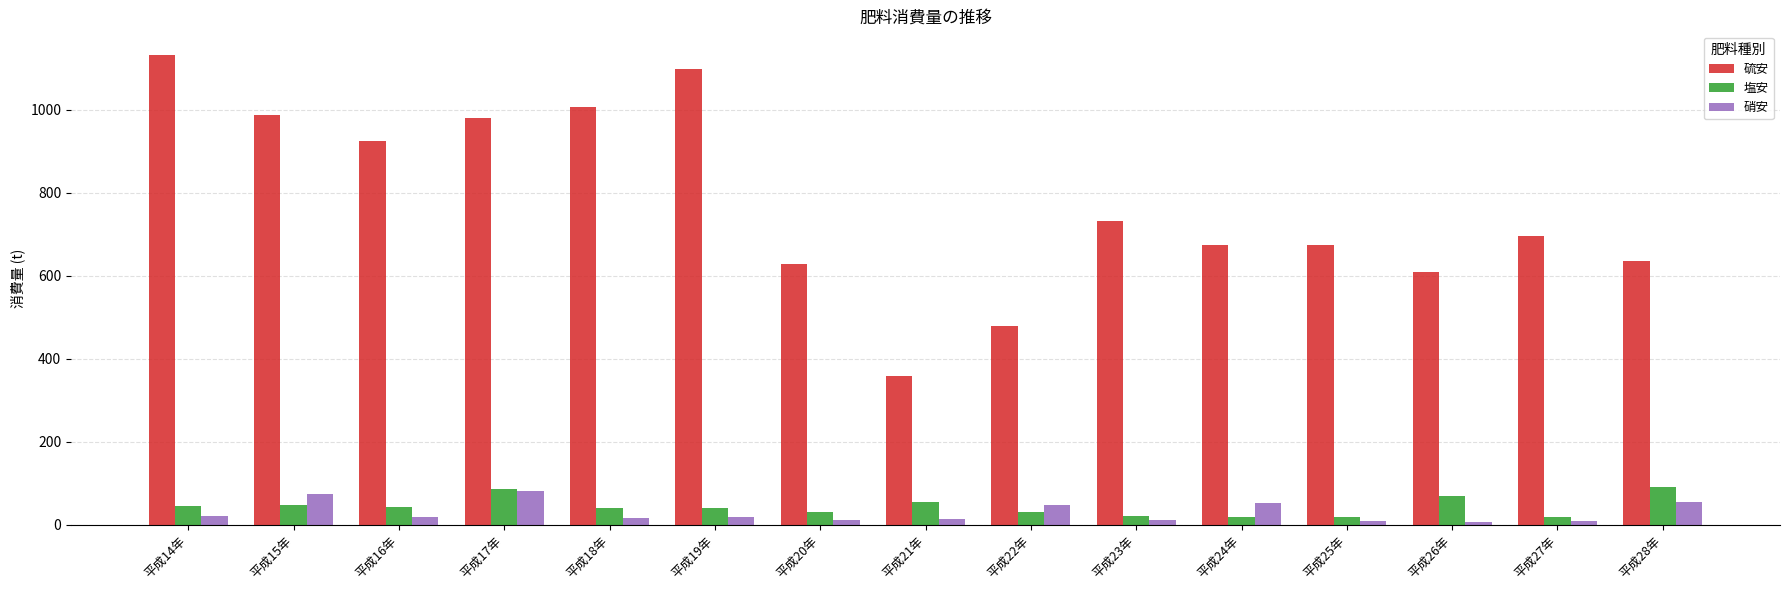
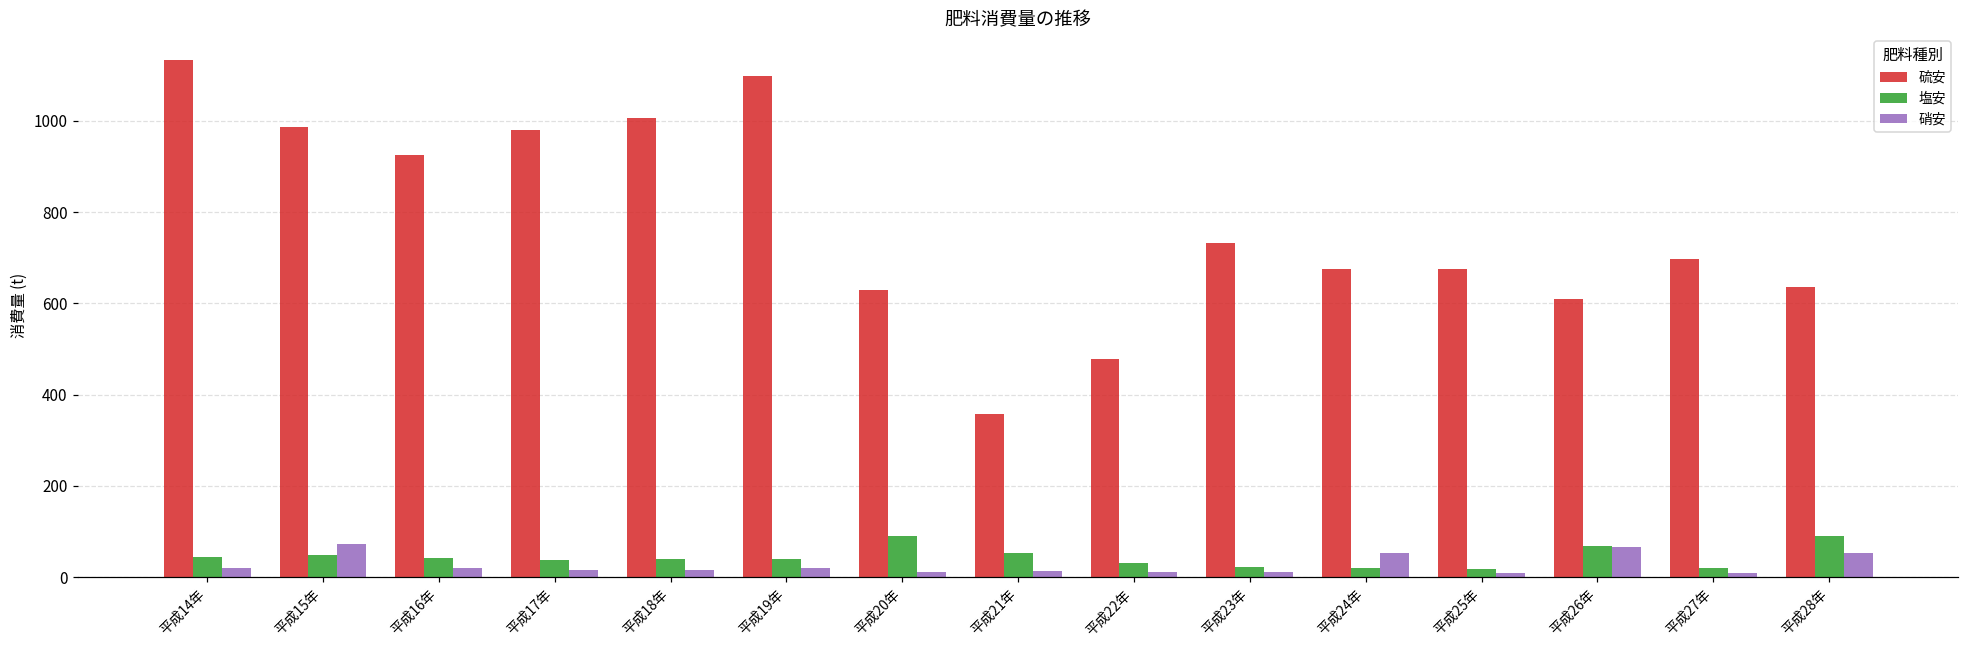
  {
    "硫安": {
      "平成14年": 1130,
      "平成15年": 990,
      "平成16年": 930,
      "平成17年": 980,
      "平成18年": 1010,
      "平成19年": 1100,
      "平成20年": 630,
      "平成21年": 360,
      "平成22年": 480,
      "平成23年": 730,
      "平成24年": 680,
      "平成25年": 680,
      "平成26年": 610,
      "平成27年": 700,
      "平成28年": 640
    },
    "塩安": {
      "平成14年": 40,
      "平成15年": 50,
      "平成16年": 40,
-     "平成17年": 90,
+     "平成17年": 40,
      "平成18年": 40,
      "平成19年": 40,
-     "平成20年": 30,
+     "平成20年": 90,
      "平成21年": 50,
      "平成22年": 30,
      "平成23年": 20,
      "平成24年": 20,
      "平成25年": 20,
      "平成26年": 70,
      "平成27年": 20,
      "平成28年": 90
    },
    "硝安": {
      "平成14年": 20,
      "平成15年": 70,
      "平成16年": 20,
-     "平成17年": 80,
+     "平成17年": 20,
      "平成18年": 20,
      "平成19年": 20,
      "平成20年": 10,
      "平成21年": 10,
-     "平成22年": 50,
+     "平成22年": 10,
      "平成23年": 10,
      "平成24年": 50,
      "平成25年": 10,
-     "平成26年": 10,
+     "平成26年": 70,
      "平成27年": 10,
      "平成28年": 50
    }
  }
